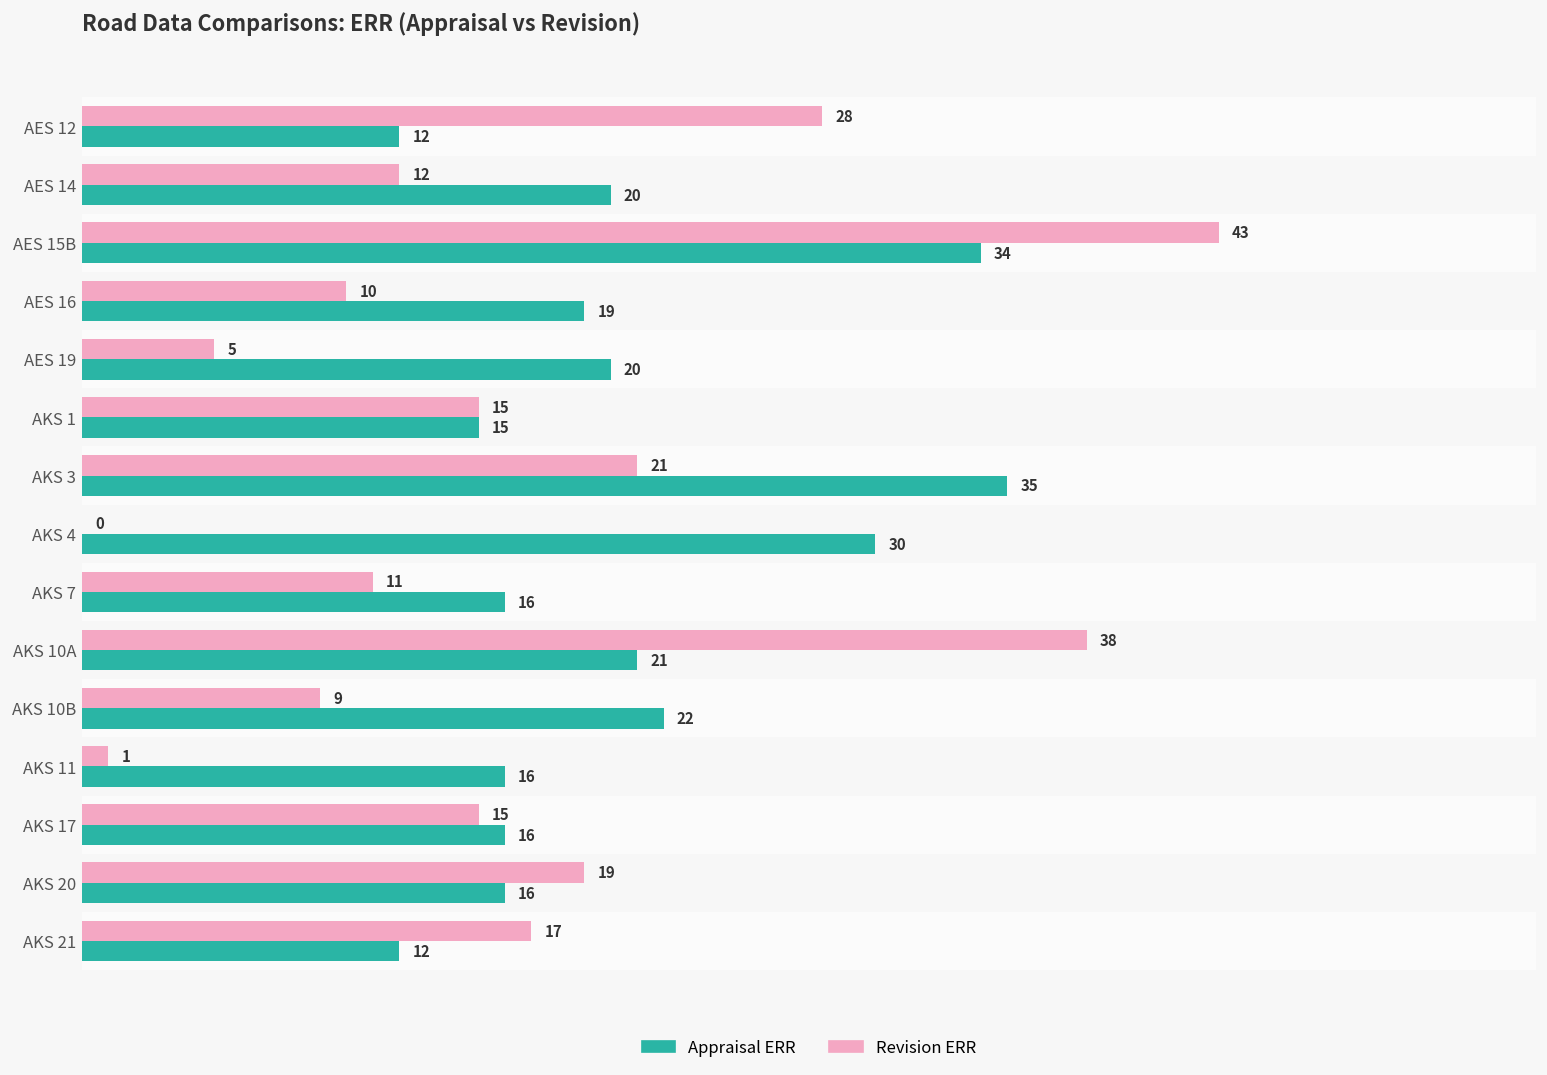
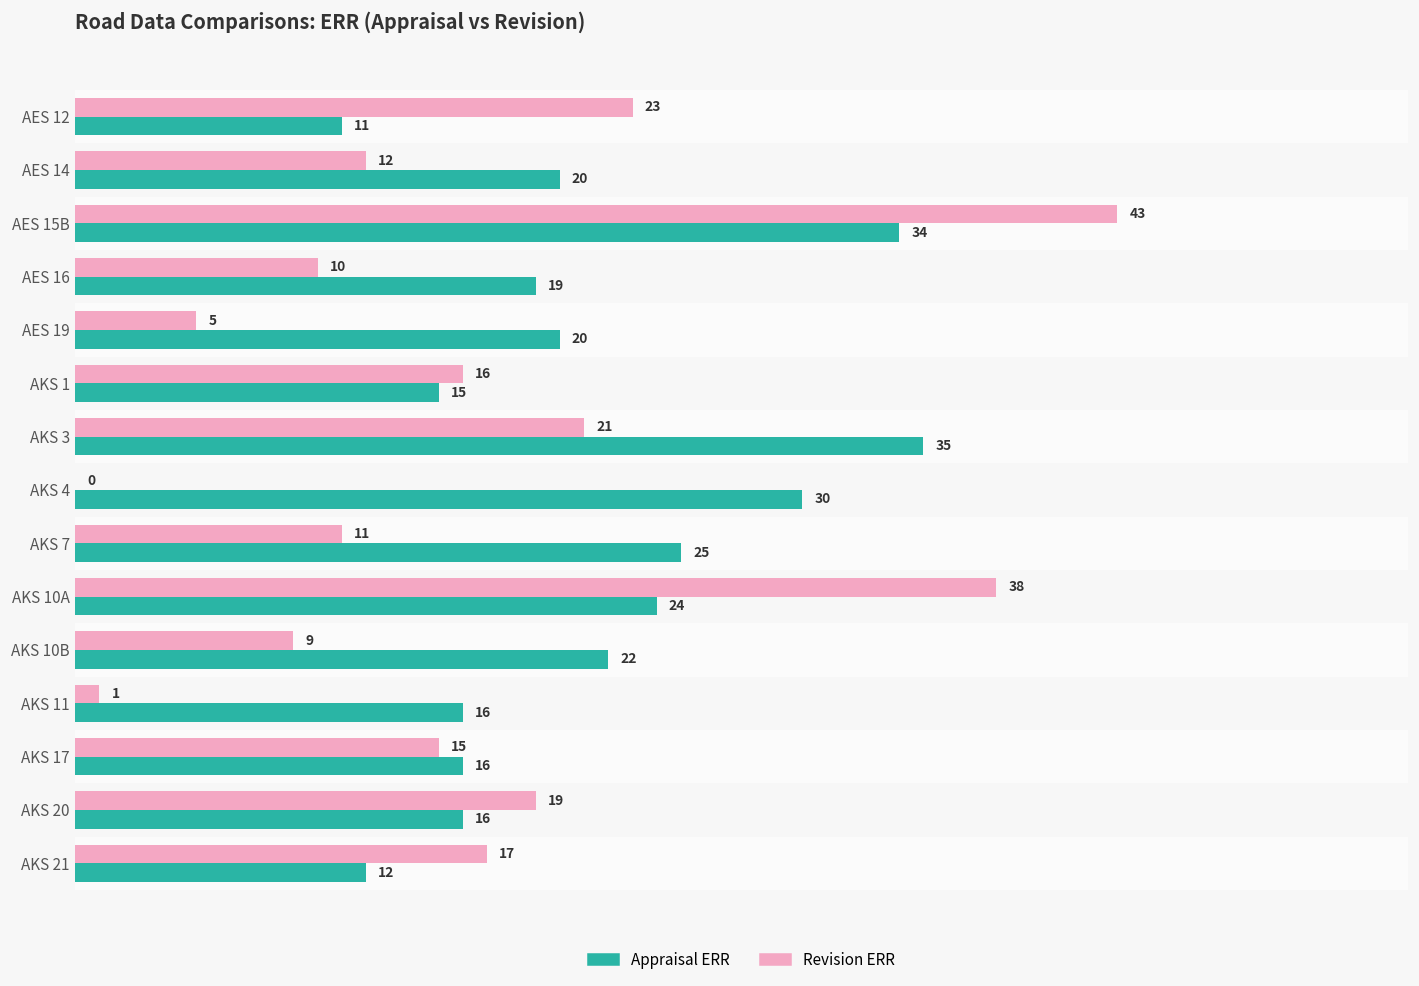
  {
    "Appraisal ERR": {
-     "AES 12": 12,
+     "AES 12": 11,
      "AES 14": 20,
      "AES 15B": 34,
      "AES 16": 19,
      "AES 19": 20,
      "AKS 1": 15,
      "AKS 3": 35,
      "AKS 4": 30,
-     "AKS 7": 16,
-     "AKS 10A": 21,
+     "AKS 7": 25,
+     "AKS 10A": 24,
      "AKS 10B": 22,
      "AKS 11": 16,
      "AKS 17": 16,
      "AKS 20": 16,
      "AKS 21": 12
    },
    "Revision ERR": {
-     "AES 12": 28,
+     "AES 12": 23,
      "AES 14": 12,
      "AES 15B": 43,
      "AES 16": 10,
      "AES 19": 5,
-     "AKS 1": 15,
+     "AKS 1": 16,
      "AKS 3": 21,
      "AKS 4": 0,
      "AKS 7": 11,
      "AKS 10A": 38,
      "AKS 10B": 9,
      "AKS 11": 1,
      "AKS 17": 15,
      "AKS 20": 19,
      "AKS 21": 17
    }
  }
